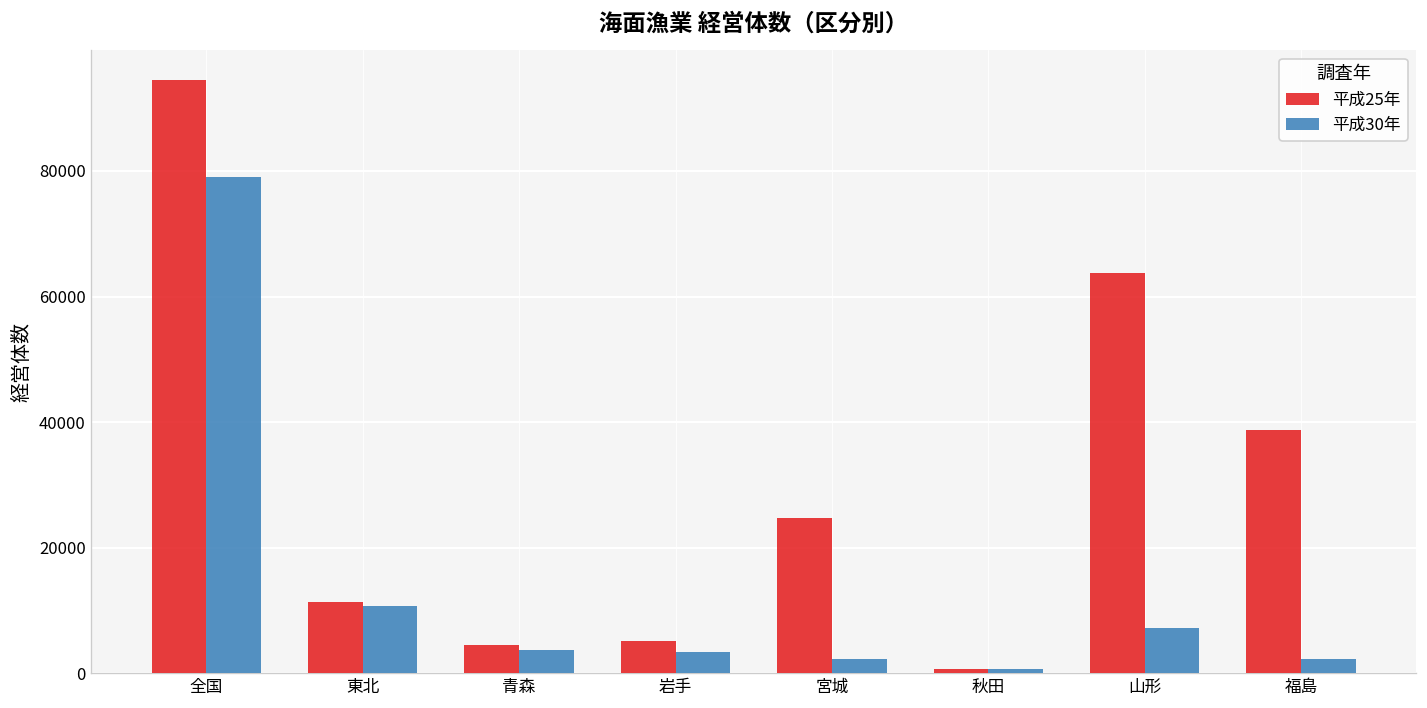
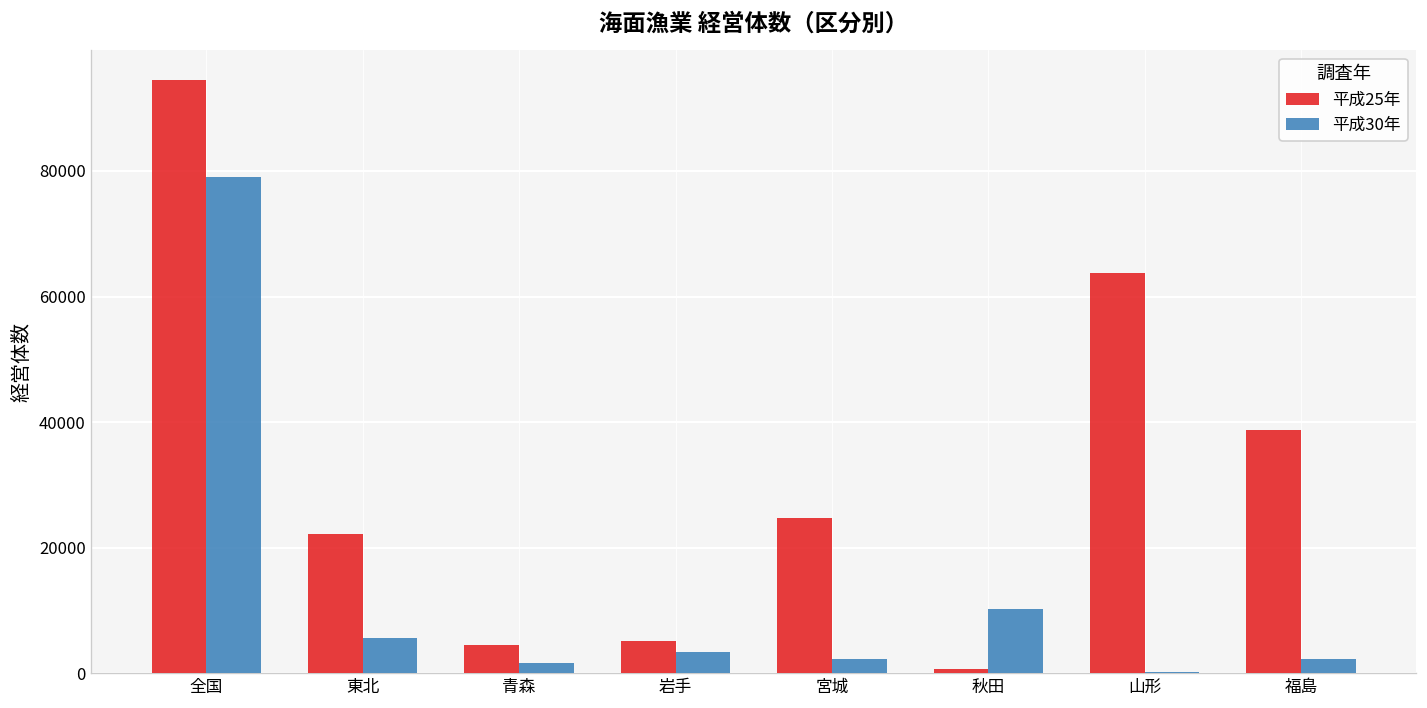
  {
    "平成25年": {
      "全国": 95000,
-     "東北": 11000,
+     "東北": 22000,
      "青森": 5000,
      "岩手": 5000,
      "宮城": 25000,
      "秋田": 1000,
      "山形": 64000,
      "福島": 39000
    },
    "平成30年": {
      "全国": 79000,
-     "東北": 11000,
-     "青森": 4000,
+     "東北": 6000,
+     "青森": 2000,
      "岩手": 3000,
      "宮城": 2000,
-     "秋田": 1000,
-     "山形": 7000,
+     "秋田": 10000,
+     "山形": 0,
      "福島": 2000
    }
  }
